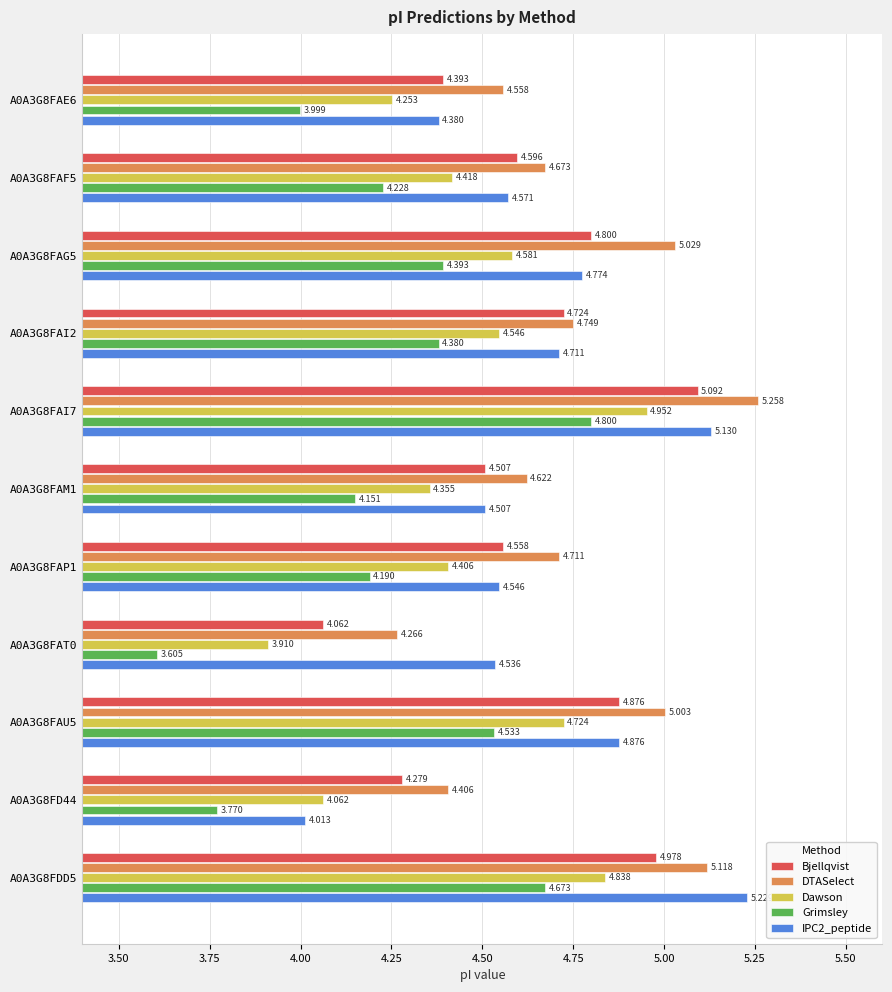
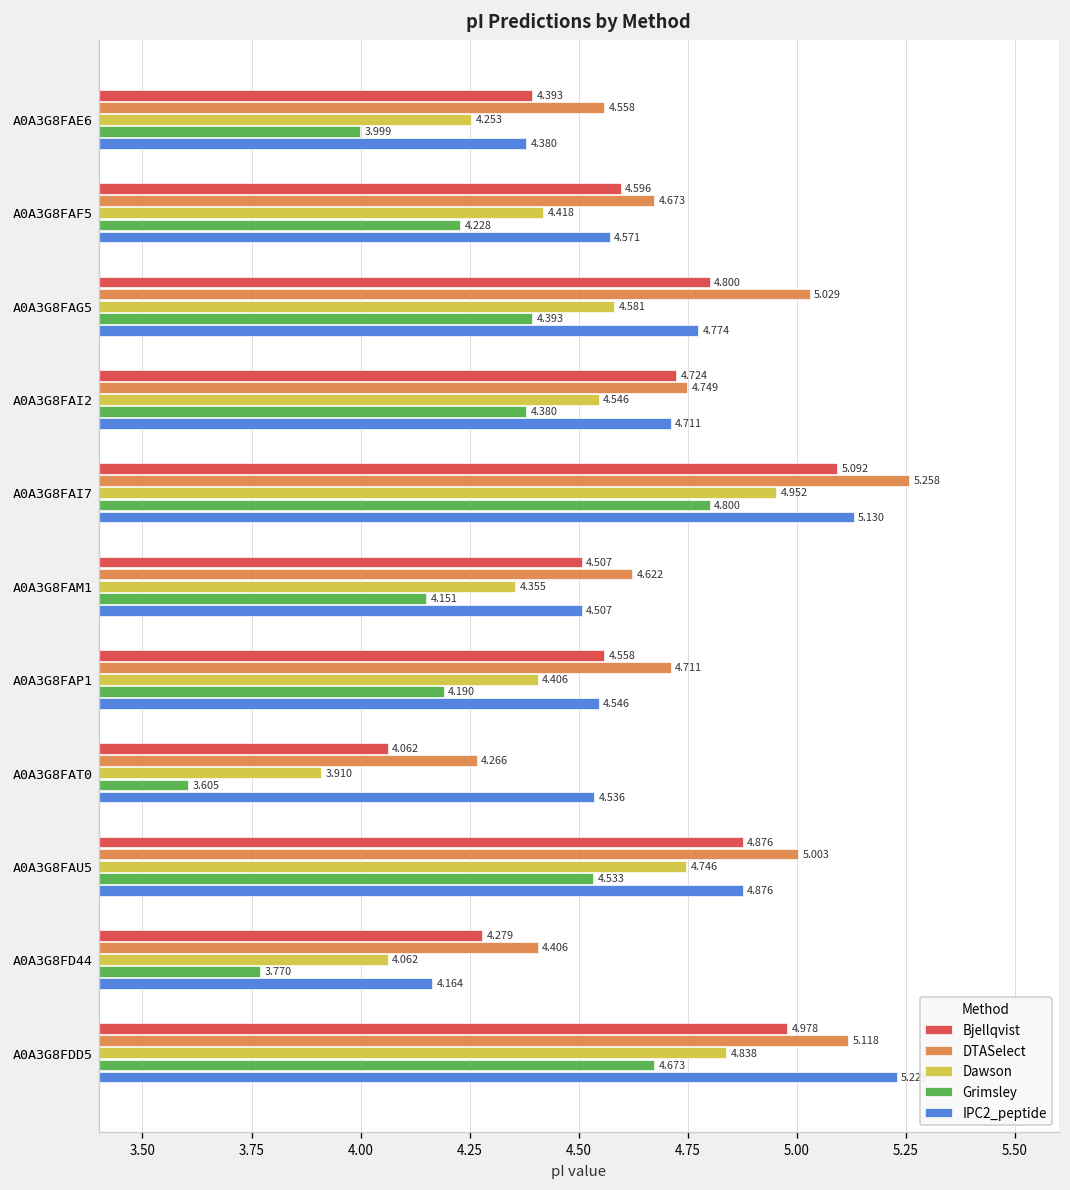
  {
    "Dawson": {
      "A0A3G8FAE6": 4.253,
      "A0A3G8FAF5": 4.418,
      "A0A3G8FAG5": 4.581,
      "A0A3G8FAI2": 4.546,
      "A0A3G8FAI7": 4.952,
      "A0A3G8FAM1": 4.355,
      "A0A3G8FAP1": 4.406,
      "A0A3G8FAT0": 3.910,
-     "A0A3G8FAU5": 4.724,
+     "A0A3G8FAU5": 4.746,
      "A0A3G8FD44": 4.062,
      "A0A3G8FDD5": 4.838
    },
    "Grimsley": {
      "A0A3G8FAE6": 3.999,
      "A0A3G8FAF5": 4.228,
      "A0A3G8FAG5": 4.393,
      "A0A3G8FAI2": 4.380,
      "A0A3G8FAI7": 4.800,
      "A0A3G8FAM1": 4.151,
      "A0A3G8FAP1": 4.190,
      "A0A3G8FAT0": 3.605,
      "A0A3G8FAU5": 4.533,
      "A0A3G8FD44": 3.770,
      "A0A3G8FDD5": 4.673
    },
    "IPC2_peptide": {
      "A0A3G8FAE6": 4.380,
      "A0A3G8FAF5": 4.571,
      "A0A3G8FAG5": 4.774,
      "A0A3G8FAI2": 4.711,
      "A0A3G8FAI7": 5.130,
      "A0A3G8FAM1": 4.507,
      "A0A3G8FAP1": 4.546,
      "A0A3G8FAT0": 4.536,
      "A0A3G8FAU5": 4.876,
-     "A0A3G8FD44": 4.013
+     "A0A3G8FD44": 4.164
    }
  }
